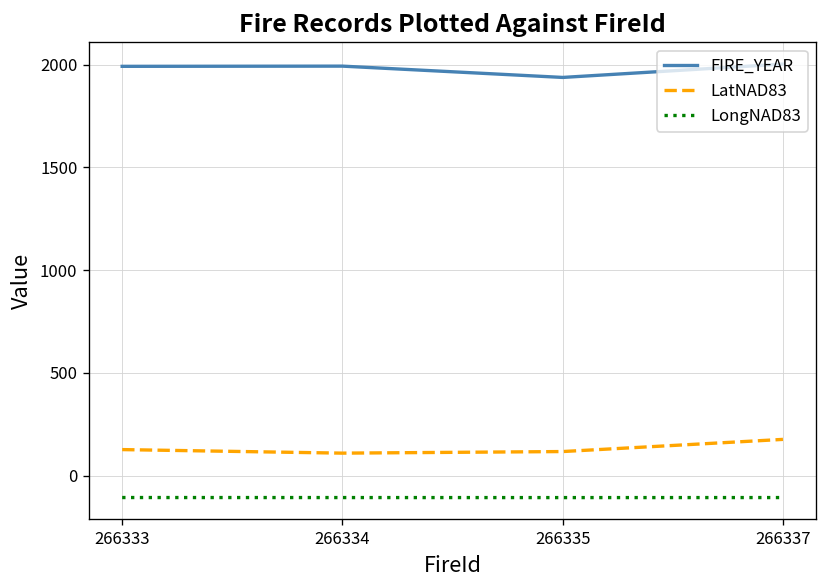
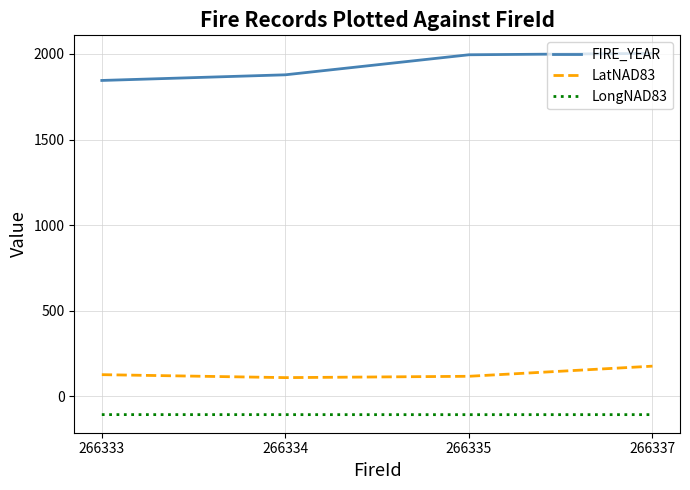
  {
    "FIRE_YEAR": {
-     "266333": 1990,
-     "266334": 1990,
-     "266335": 1940
+     "266333": 1850,
+     "266334": 1880,
+     "266335": 2000
    },
    "LatNAD83": {
      "266333": 130,
      "266334": 110,
      "266335": 120,
      "266337": 180
    },
    "LongNAD83": {
      "266333": -110,
      "266334": -110,
      "266335": -110,
      "266337": -110
    }
  }
